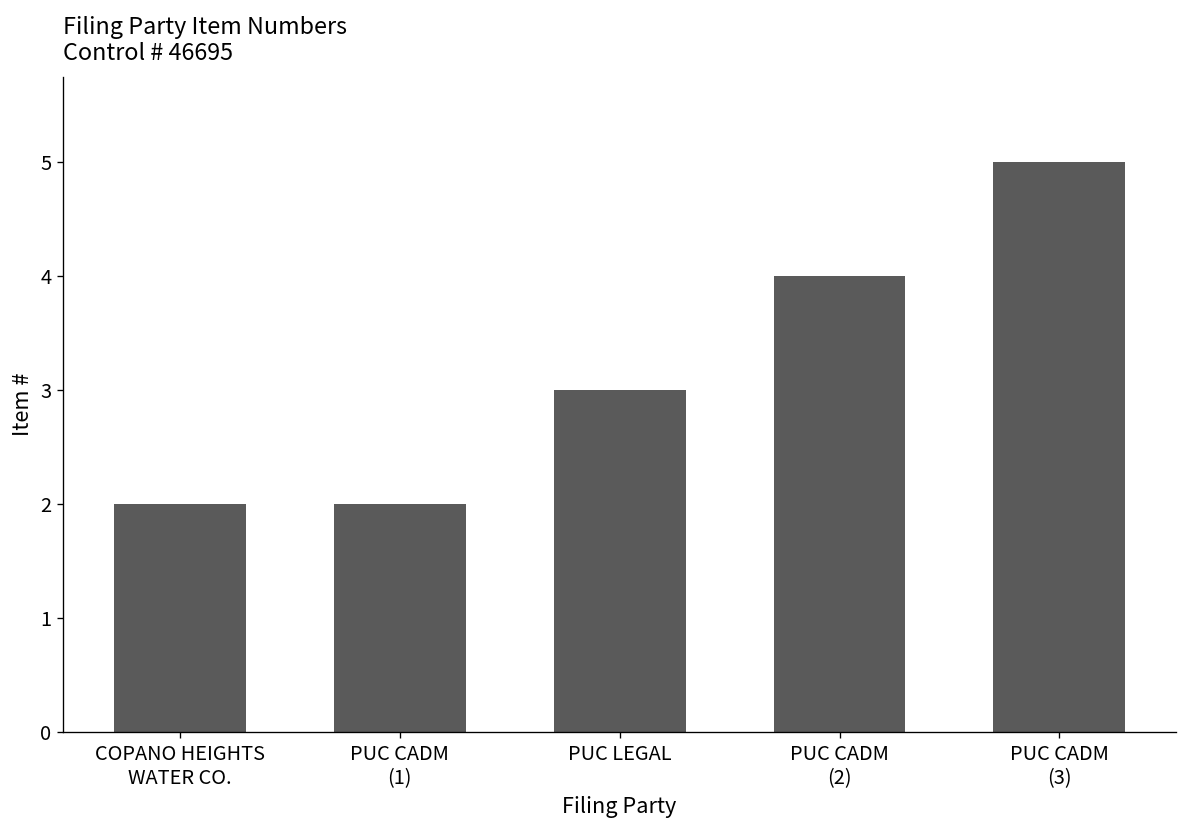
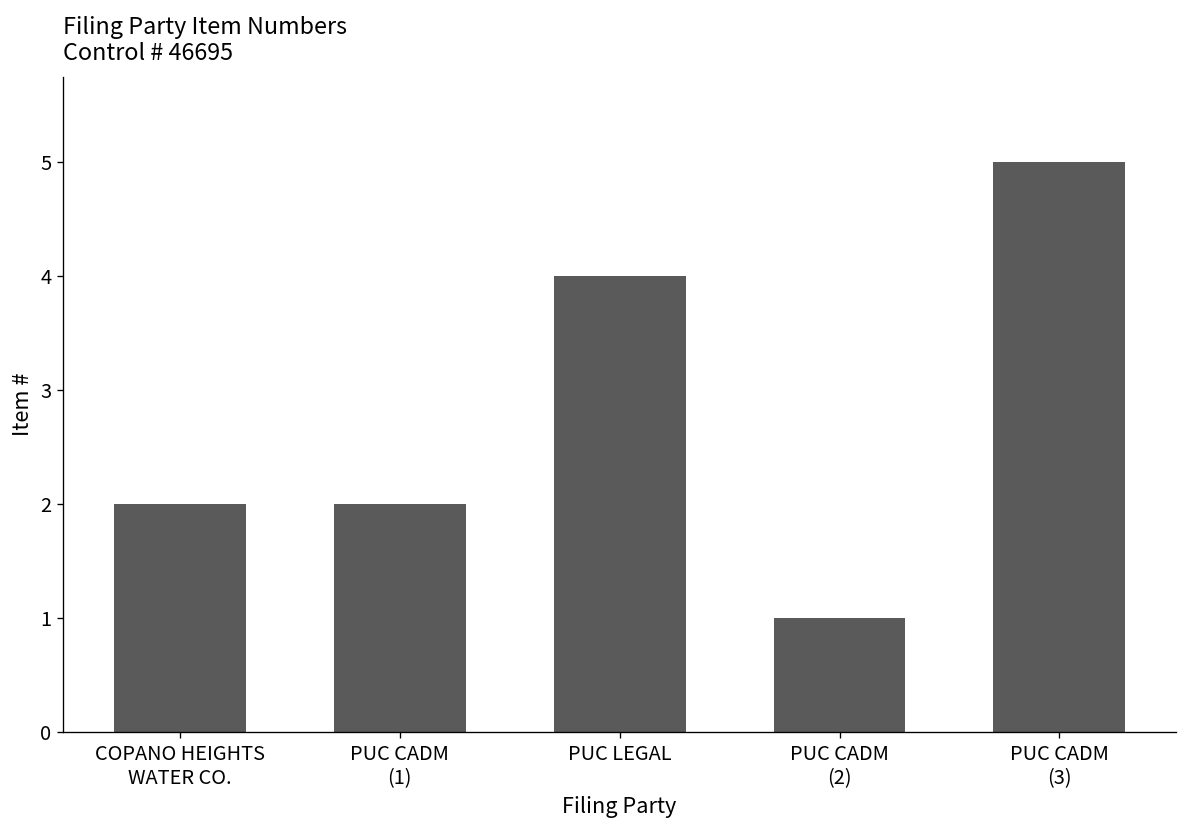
  {
    "COPANO HEIGHTS WATER CO.": 2,
    "PUC CADM (1)": 2,
-   "PUC LEGAL": 3,
-   "PUC CADM (2)": 4,
+   "PUC LEGAL": 4,
+   "PUC CADM (2)": 1,
    "PUC CADM (3)": 5
  }
